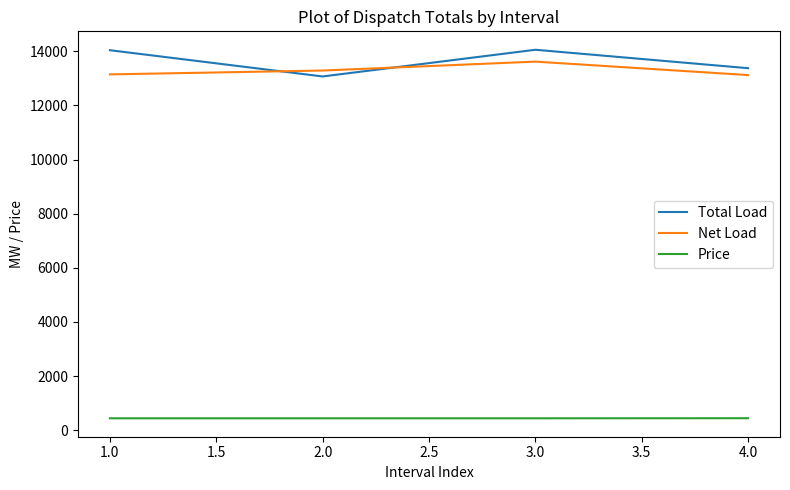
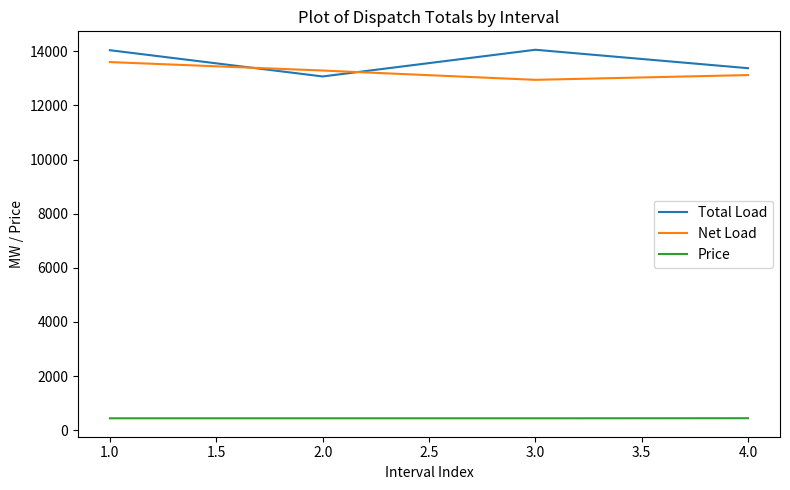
  {
    "Total Load": {
      "1.0": 14000,
      "2.0": 13100,
      "3.0": 14100,
      "4.0": 13400
    },
    "Net Load": {
-     "1.0": 13100,
+     "1.0": 13600,
      "2.0": 13300,
-     "3.0": 13600,
+     "3.0": 12900,
      "4.0": 13100
    },
    "Price": {
      "1.0": 400,
      "2.0": 400,
      "3.0": 400,
      "4.0": 400
    }
  }
